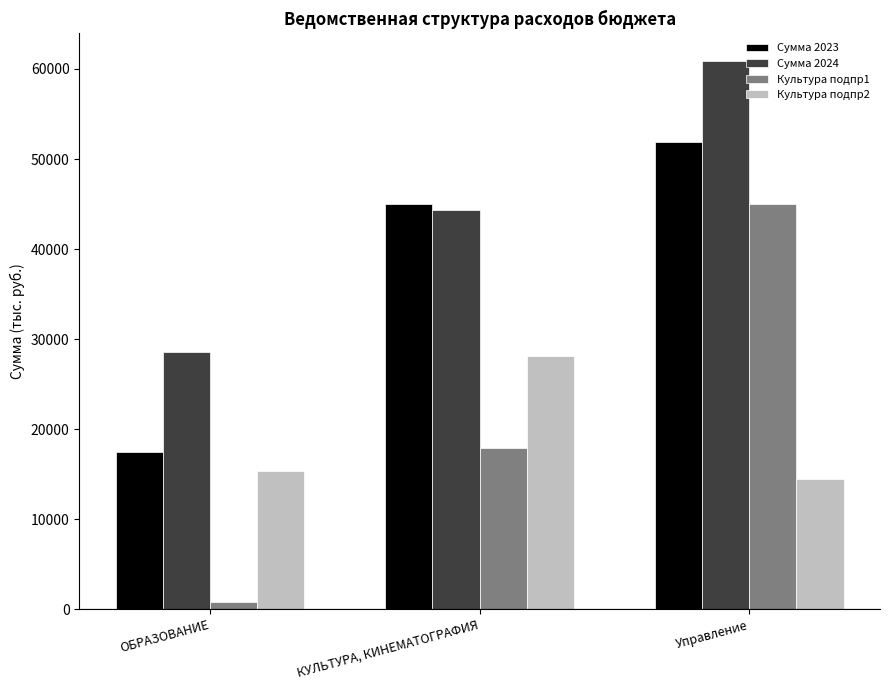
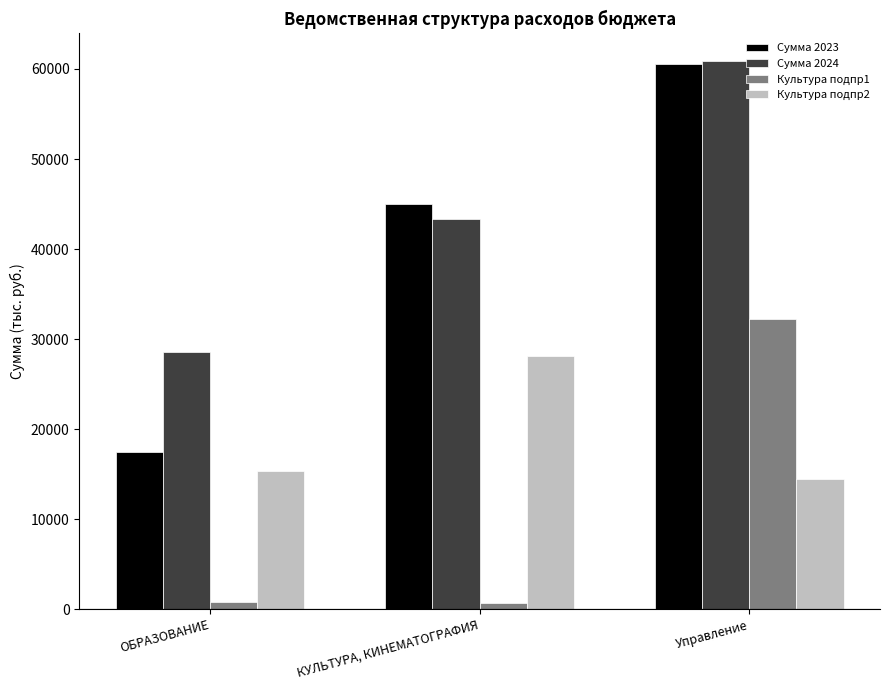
  {
    "Сумма 2023": {
      "ОБРАЗОВАНИЕ": 17000,
      "КУЛЬТУРА, КИНЕМАТОГРАФИЯ": 45000,
-     "Управление": 52000
+     "Управление": 61000
    },
    "Сумма 2024": {
      "ОБРАЗОВАНИЕ": 29000,
-     "КУЛЬТУРА, КИНЕМАТОГРАФИЯ": 44000,
+     "КУЛЬТУРА, КИНЕМАТОГРАФИЯ": 43000,
      "Управление": 61000
    },
    "Культура подпр1": {
      "ОБРАЗОВАНИЕ": 1000,
-     "КУЛЬТУРА, КИНЕМАТОГРАФИЯ": 18000,
-     "Управление": 45000
+     "КУЛЬТУРА, КИНЕМАТОГРАФИЯ": 1000,
+     "Управление": 32000
    },
    "Культура подпр2": {
      "ОБРАЗОВАНИЕ": 15000,
      "КУЛЬТУРА, КИНЕМАТОГРАФИЯ": 28000,
      "Управление": 15000
    }
  }
